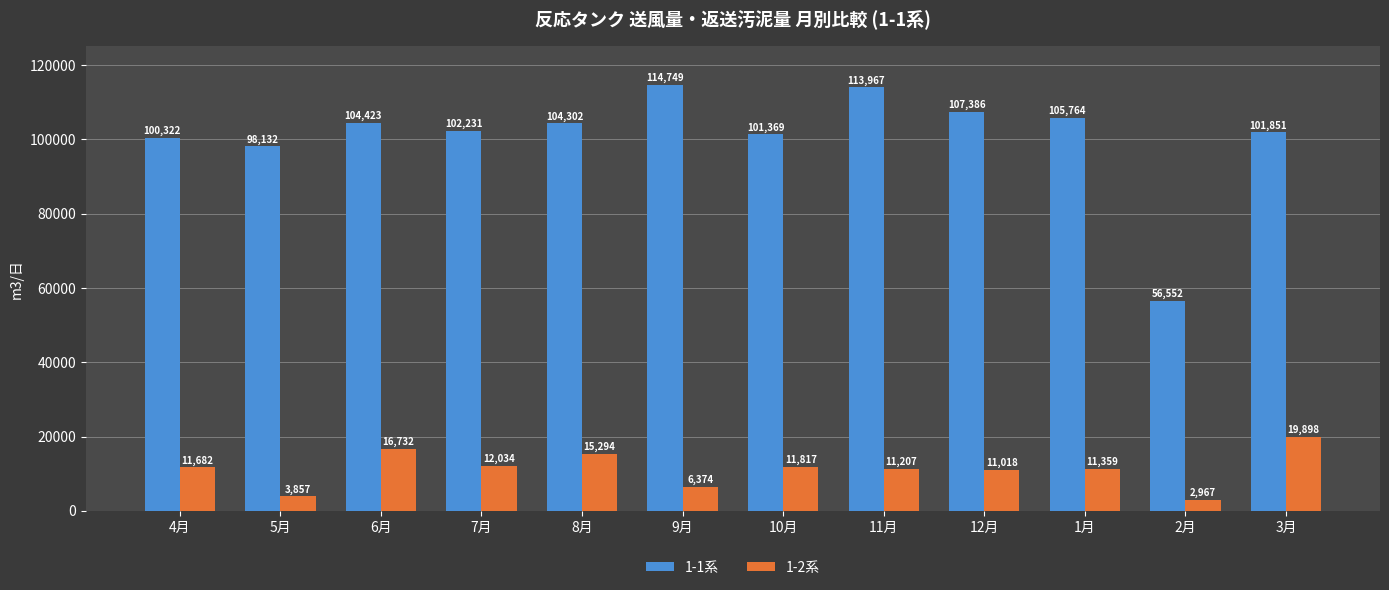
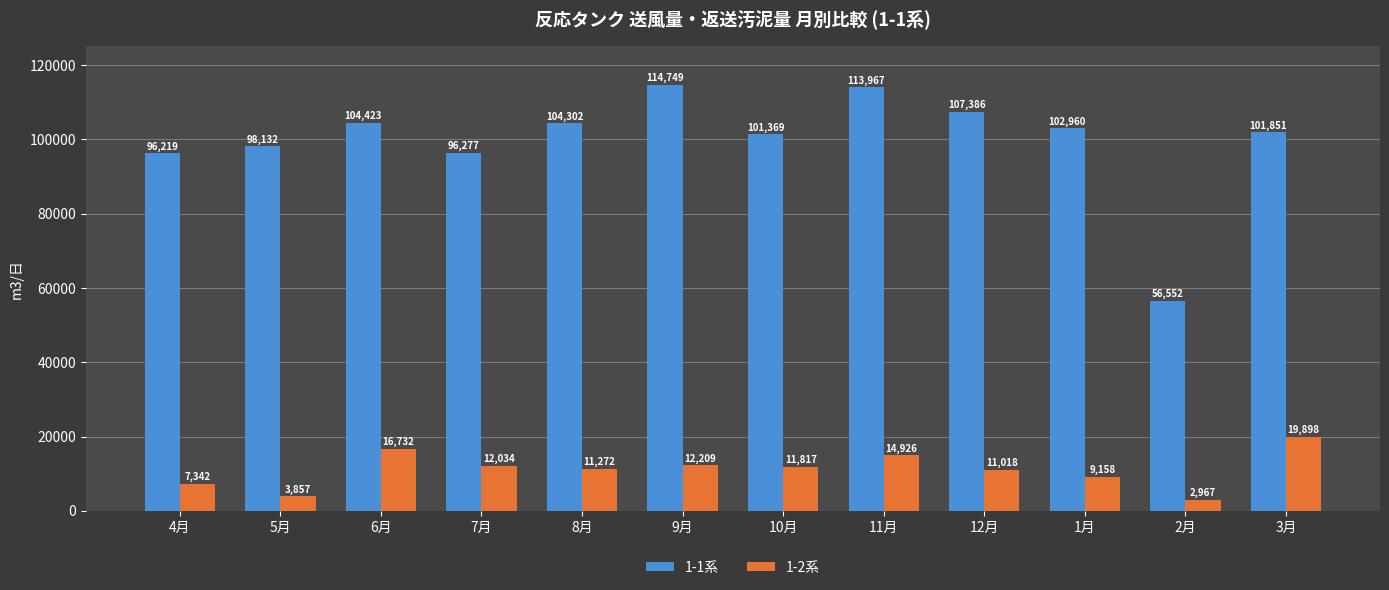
  {
    "1-1系": {
-     "4月": "100,322",
+     "4月": "96,219",
      "5月": "98,132",
      "6月": "104,423",
-     "7月": "102,231",
+     "7月": "96,277",
      "8月": "104,302",
      "9月": "114,749",
      "10月": "101,369",
      "11月": "113,967",
      "12月": "107,386",
-     "1月": "105,764",
+     "1月": "102,960",
      "2月": "56,552",
      "3月": "101,851"
    },
    "1-2系": {
-     "4月": "11,682",
+     "4月": "7,342",
      "5月": "3,857",
      "6月": "16,732",
      "7月": "12,034",
-     "8月": "15,294",
-     "9月": "6,374",
+     "8月": "11,272",
+     "9月": "12,209",
      "10月": "11,817",
-     "11月": "11,207",
+     "11月": "14,926",
      "12月": "11,018",
-     "1月": "11,359",
+     "1月": "9,158",
      "2月": "2,967",
      "3月": "19,898"
    }
  }
